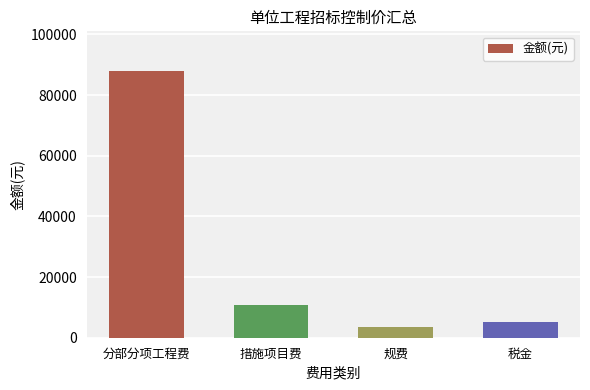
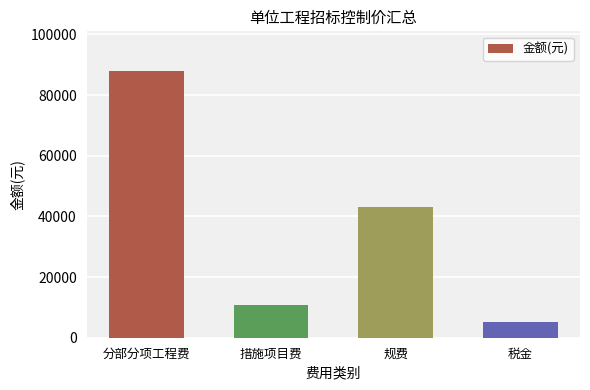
  {
    "分部分项工程费": 88000,
    "措施项目费": 11000,
-   "规费": 4000,
+   "规费": 43000,
    "税金": 5000
  }
